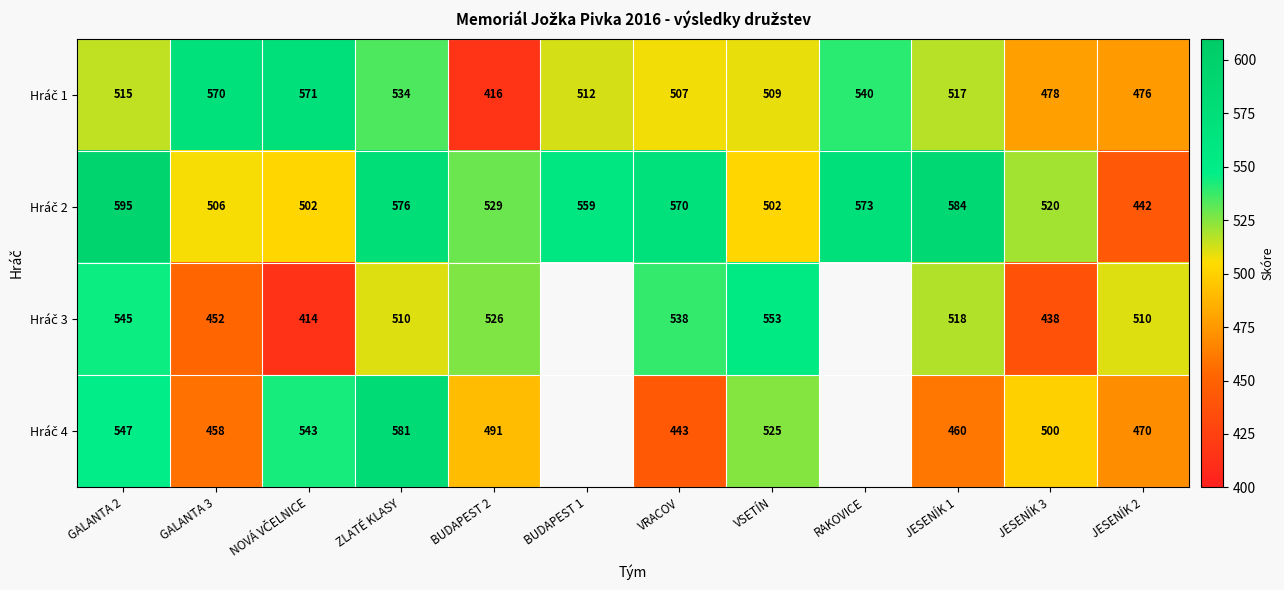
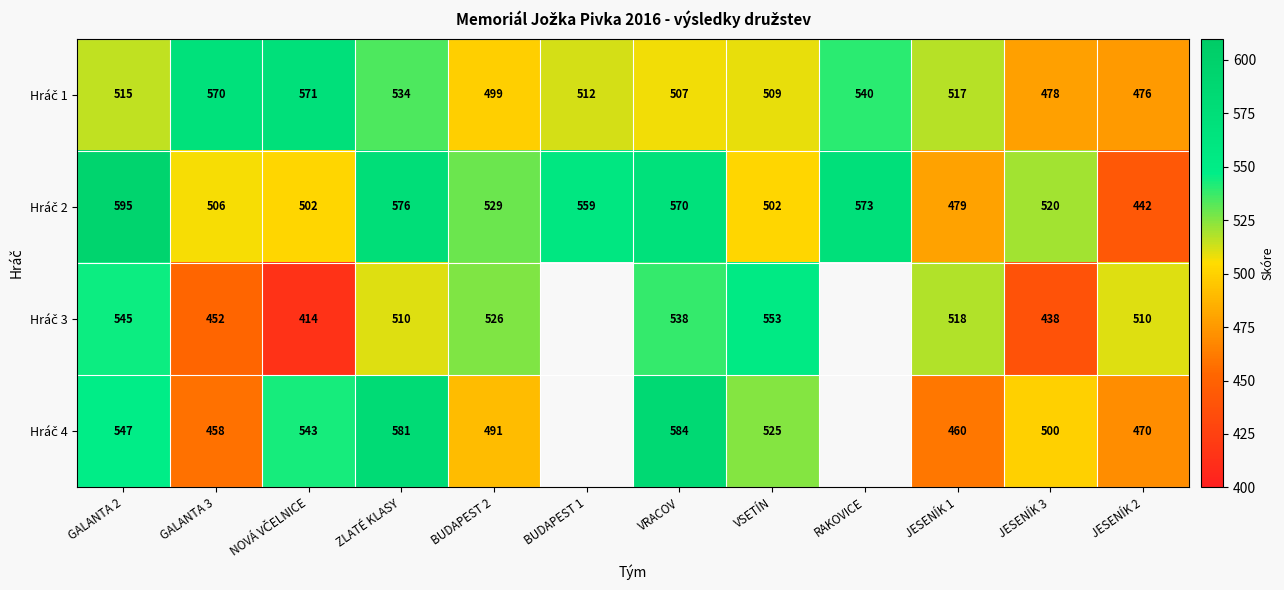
  {
    "Hráč 1": {
      "GALANTA 2": 515,
      "GALANTA 3": 570,
      "NOVÁ VČELNICE": 571,
      "ZLATÉ KLASY": 534,
-     "BUDAPEST 2": 416,
+     "BUDAPEST 2": 499,
      "BUDAPEST 1": 512,
      "VRACOV": 507,
      "VSETÍN": 509,
      "RAKOVICE": 540,
      "JESENÍK 1": 517,
      "JESENÍK 3": 478,
      "JESENÍK 2": 476
    },
    "Hráč 2": {
      "GALANTA 2": 595,
      "GALANTA 3": 506,
      "NOVÁ VČELNICE": 502,
      "ZLATÉ KLASY": 576,
      "BUDAPEST 2": 529,
      "BUDAPEST 1": 559,
      "VRACOV": 570,
      "VSETÍN": 502,
      "RAKOVICE": 573,
-     "JESENÍK 1": 584,
+     "JESENÍK 1": 479,
      "JESENÍK 3": 520,
      "JESENÍK 2": 442
    },
    "Hráč 3": {
      "GALANTA 2": 545,
      "GALANTA 3": 452,
      "NOVÁ VČELNICE": 414,
      "ZLATÉ KLASY": 510,
      "BUDAPEST 2": 526,
      "VRACOV": 538,
      "VSETÍN": 553,
      "JESENÍK 1": 518,
      "JESENÍK 3": 438,
      "JESENÍK 2": 510
    },
    "Hráč 4": {
      "GALANTA 2": 547,
      "GALANTA 3": 458,
      "NOVÁ VČELNICE": 543,
      "ZLATÉ KLASY": 581,
      "BUDAPEST 2": 491,
-     "VRACOV": 443,
+     "VRACOV": 584,
      "VSETÍN": 525,
      "JESENÍK 1": 460,
      "JESENÍK 3": 500,
      "JESENÍK 2": 470
    }
  }
